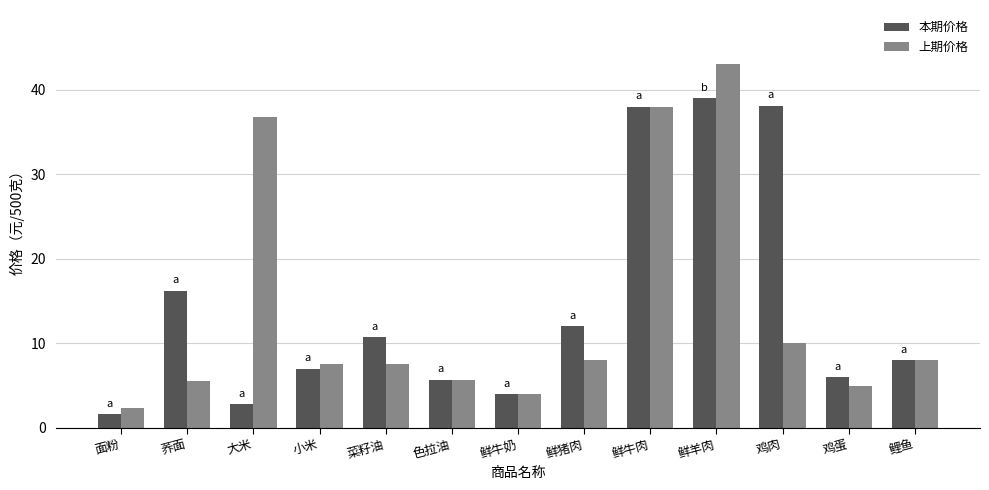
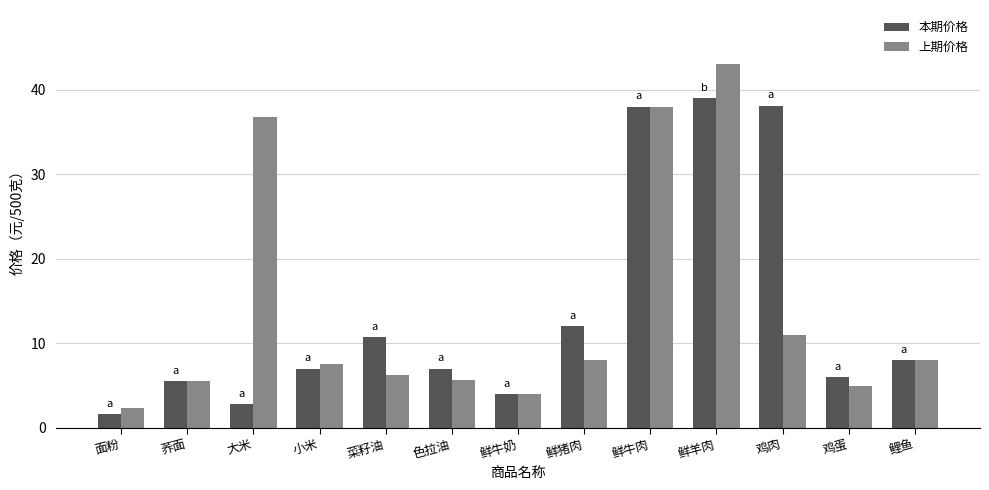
  {
    "本期价格": {
      "面粉": 2,
-     "荞面": 16,
+     "荞面": 6,
      "大米": 3,
      "小米": 7,
      "菜籽油": 11,
-     "色拉油": 6,
+     "色拉油": 7,
      "鲜牛奶": 4,
      "鲜猪肉": 12,
      "鲜牛肉": 38,
      "鲜羊肉": 39,
      "鸡肉": 38,
      "鸡蛋": 6,
      "鲤鱼": 8
    },
    "上期价格": {
      "面粉": 2,
      "荞面": 6,
      "大米": 37,
      "小米": 8,
-     "菜籽油": 8,
+     "菜籽油": 6,
      "色拉油": 6,
      "鲜牛奶": 4,
      "鲜猪肉": 8,
      "鲜牛肉": 38,
      "鲜羊肉": 43,
-     "鸡肉": 10,
+     "鸡肉": 11,
      "鸡蛋": 5,
      "鲤鱼": 8
    }
  }
